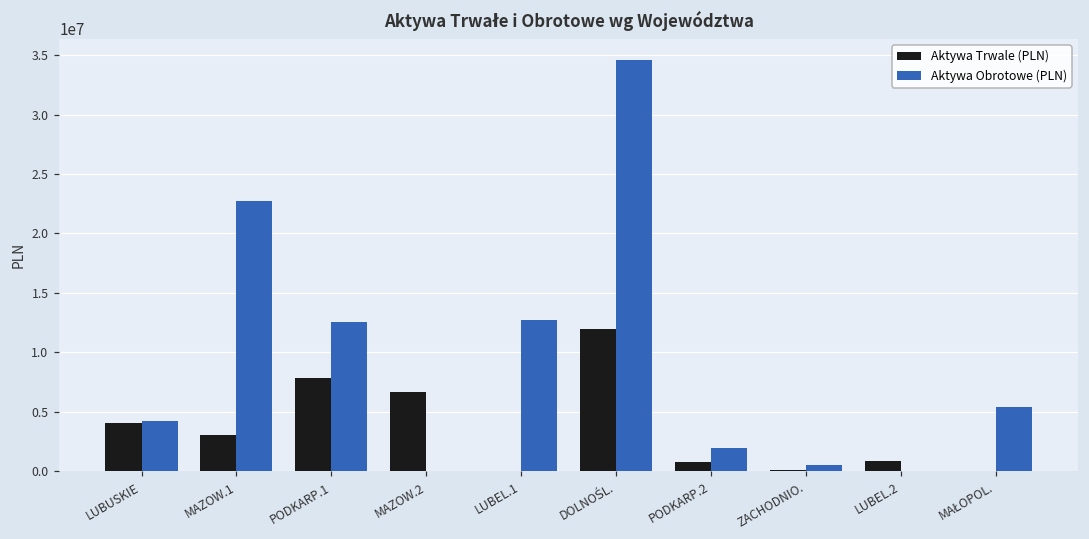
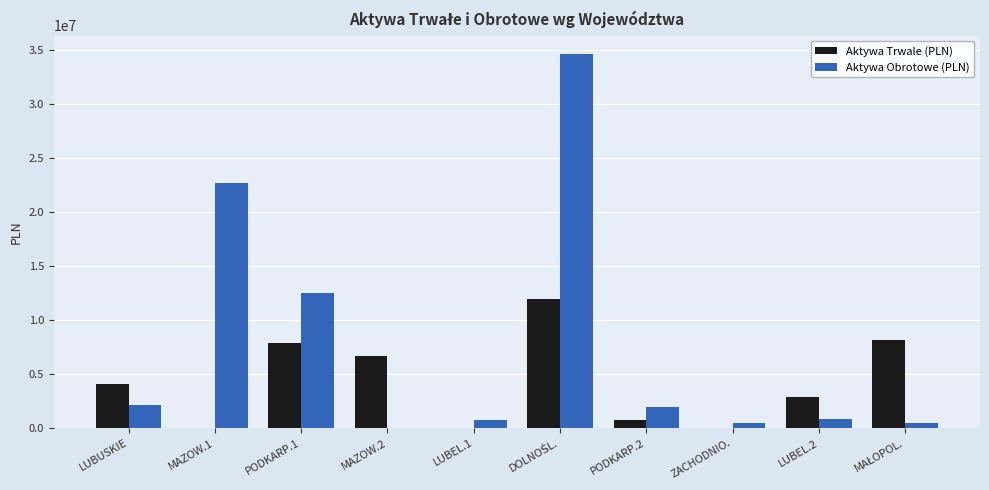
  {
    "Aktywa Trwale (PLN)": {
      "LUBUSKIE": 4100000,
-     "MAZOW.1": 3100000,
+     "MAZOW.1": 100000,
      "PODKARP.1": 7900000,
      "MAZOW.2": 6700000,
      "DOLNOŚL.": 12000000,
      "PODKARP.2": 700000,
-     "LUBEL.2": 800000,
-     "MAŁOPOL.": 0
+     "LUBEL.2": 2900000,
+     "MAŁOPOL.": 8200000
    },
    "Aktywa Obrotowe (PLN)": {
-     "LUBUSKIE": 4200000,
+     "LUBUSKIE": 2100000,
      "MAZOW.1": 22700000,
      "PODKARP.1": 12600000,
-     "LUBEL.1": 12700000,
+     "LUBEL.1": 800000,
      "DOLNOŚL.": 34600000,
      "PODKARP.2": 1900000,
      "ZACHODNIO.": 500000,
-     "LUBEL.2": 0,
-     "MAŁOPOL.": 5400000
+     "LUBEL.2": 800000,
+     "MAŁOPOL.": 500000
    }
  }
